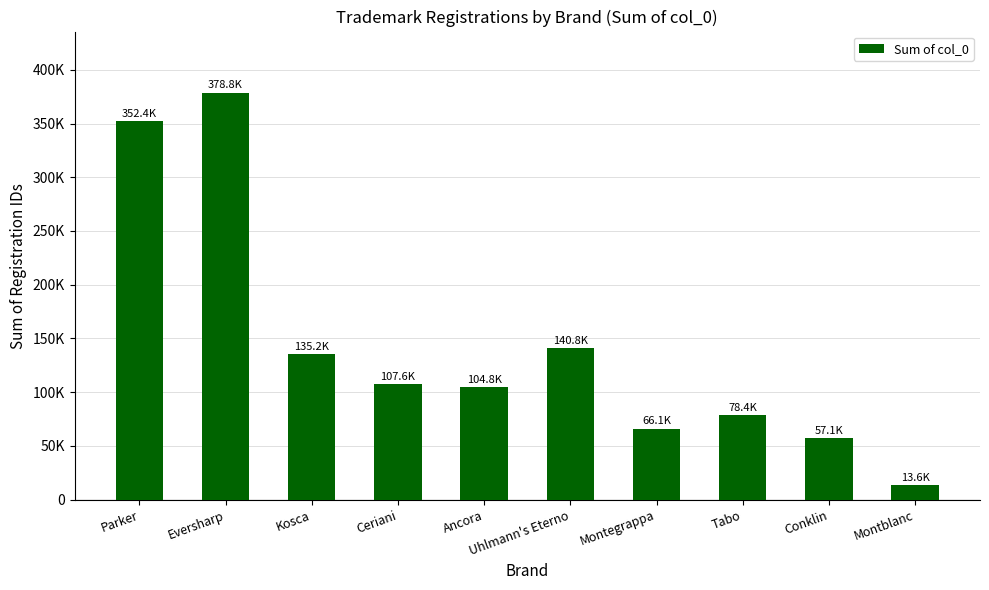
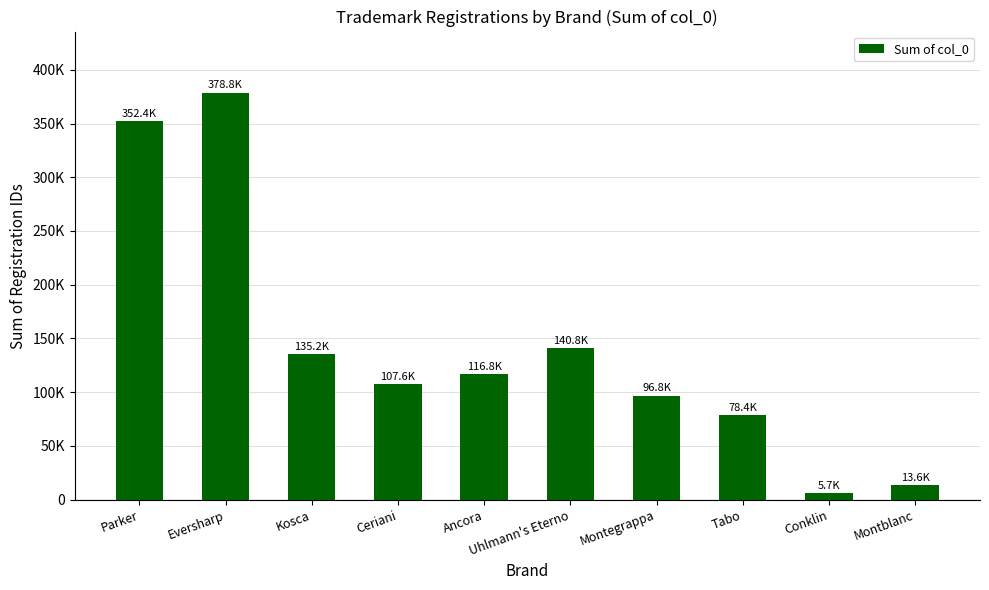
  {
    "Parker": "352.4K",
    "Eversharp": "378.8K",
    "Kosca": "135.2K",
    "Ceriani": "107.6K",
-   "Ancora": "104.8K",
+   "Ancora": "116.8K",
    "Uhlmann's Eterno": "140.8K",
-   "Montegrappa": "66.1K",
+   "Montegrappa": "96.8K",
    "Tabo": "78.4K",
-   "Conklin": "57.1K",
+   "Conklin": "5.7K",
    "Montblanc": "13.6K"
  }
